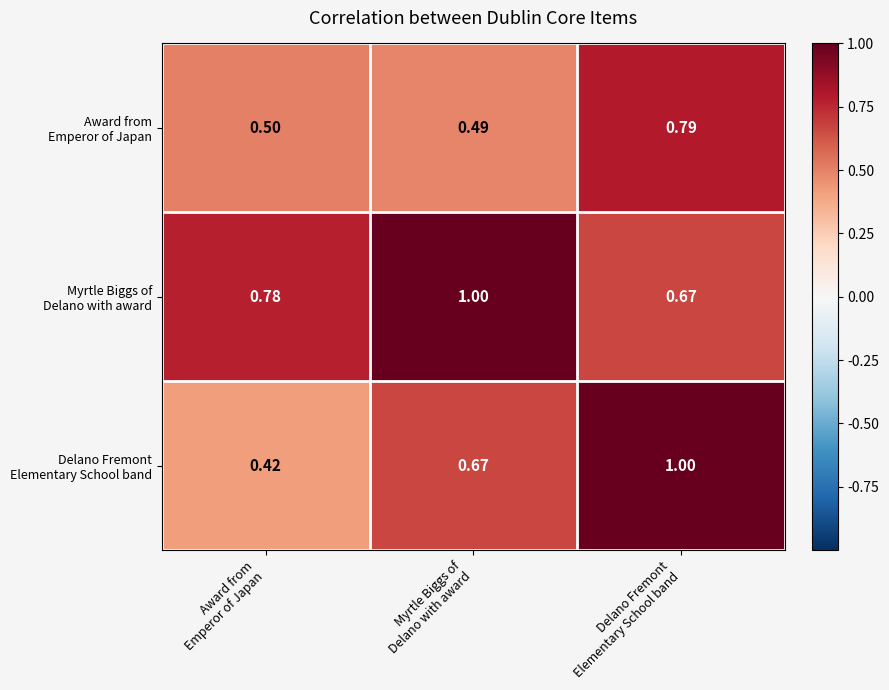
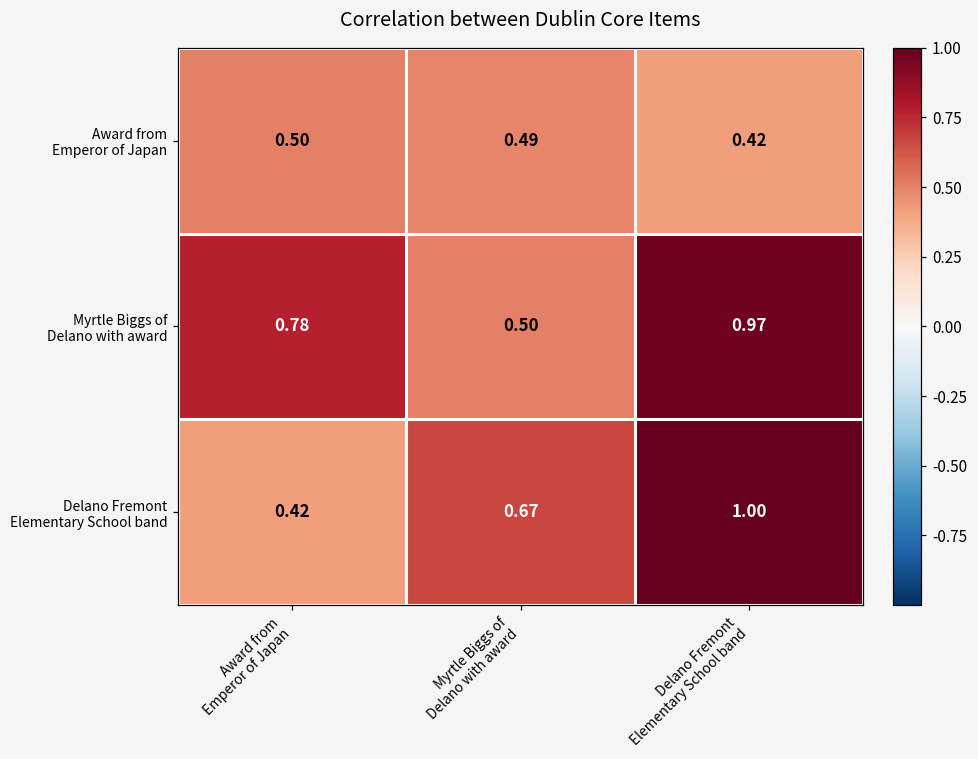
  {
    "Award from Emperor of Japan": {
      "Award from Emperor of Japan": 0.50,
      "Myrtle Biggs of Delano with award": 0.49,
-     "Delano Fremont Elementary School band": 0.79
+     "Delano Fremont Elementary School band": 0.42
    },
    "Myrtle Biggs of Delano with award": {
      "Award from Emperor of Japan": 0.78,
-     "Myrtle Biggs of Delano with award": 1.00,
-     "Delano Fremont Elementary School band": 0.67
+     "Myrtle Biggs of Delano with award": 0.50,
+     "Delano Fremont Elementary School band": 0.97
    },
    "Delano Fremont Elementary School band": {
      "Award from Emperor of Japan": 0.42,
      "Myrtle Biggs of Delano with award": 0.67,
      "Delano Fremont Elementary School band": 1.00
    }
  }
